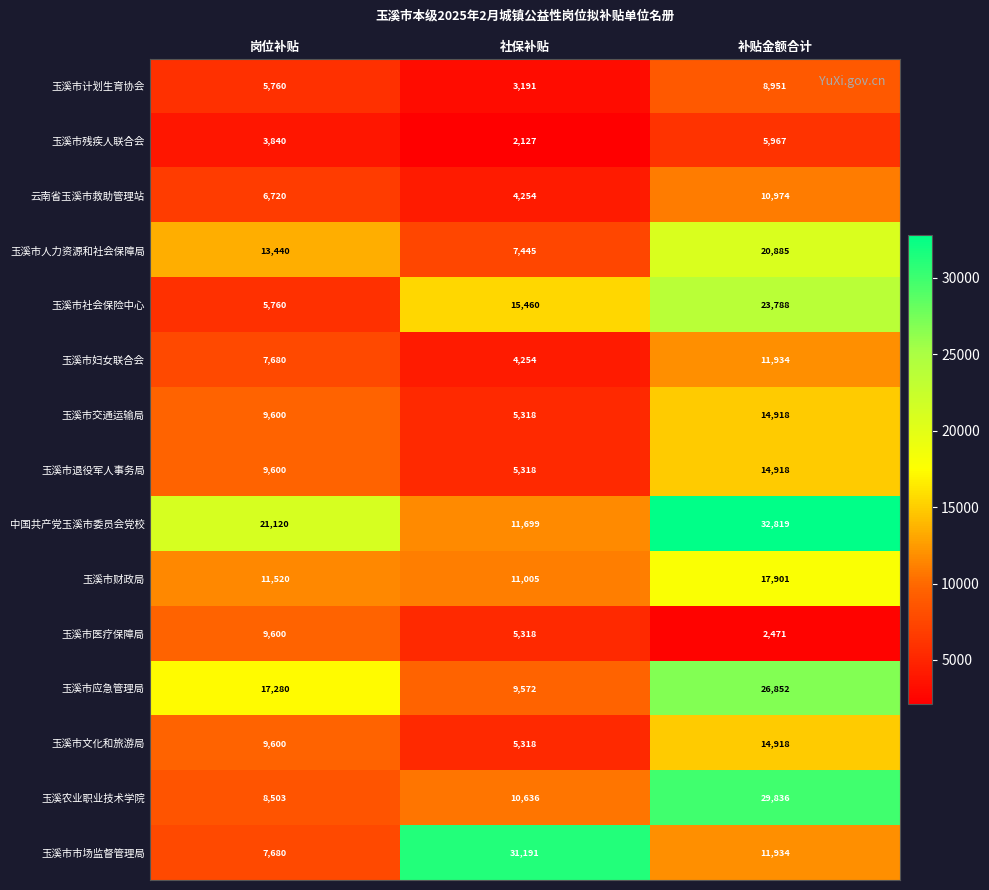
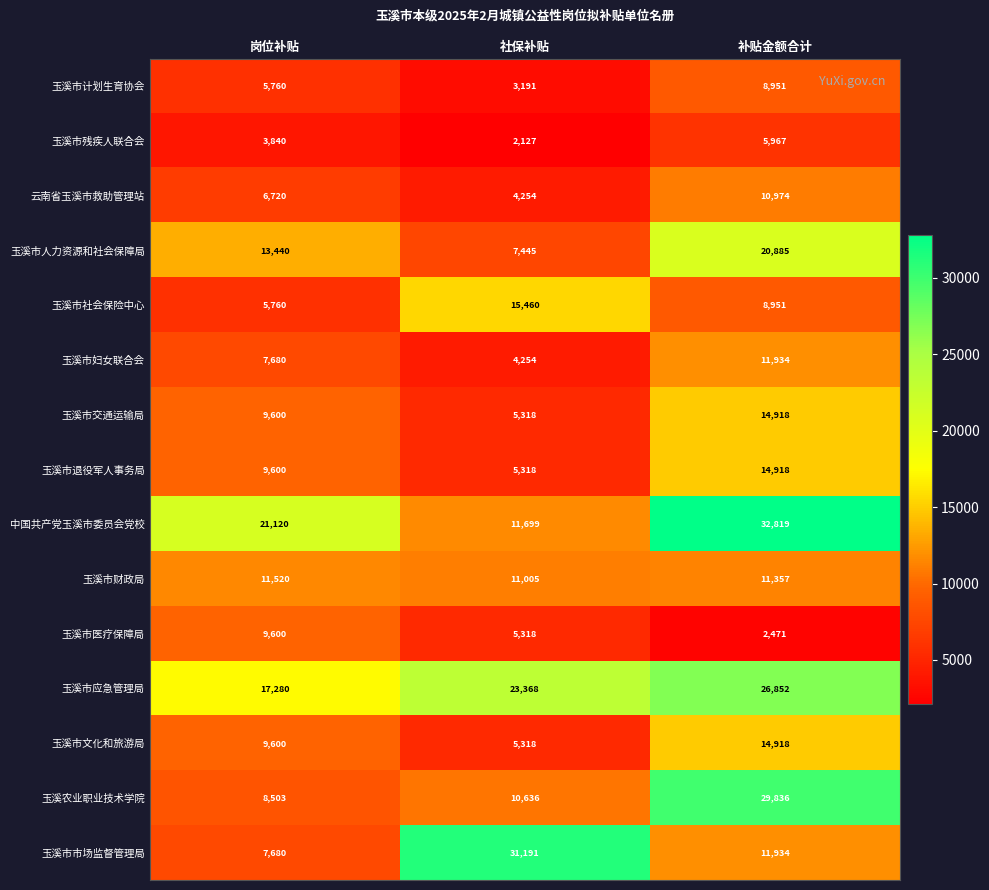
  {
    "玉溪市计划生育协会": {
      "岗位补贴": "5,760",
      "社保补贴": "3,191"
    },
    "玉溪市残疾人联合会": {
      "岗位补贴": "3,840",
      "社保补贴": "2,127",
      "补贴金额合计": "5,967"
    },
    "云南省玉溪市救助管理站": {
      "岗位补贴": "6,720",
      "社保补贴": "4,254",
      "补贴金额合计": "10,974"
    },
    "玉溪市人力资源和社会保障局": {
      "岗位补贴": "13,440",
      "社保补贴": "7,445",
      "补贴金额合计": "20,885"
    },
    "玉溪市社会保险中心": {
      "岗位补贴": "5,760",
      "社保补贴": "15,460",
-     "补贴金额合计": "23,788"
+     "补贴金额合计": "8,951"
    },
    "玉溪市妇女联合会": {
      "岗位补贴": "7,680",
      "社保补贴": "4,254",
      "补贴金额合计": "11,934"
    },
    "玉溪市交通运输局": {
      "岗位补贴": "9,600",
      "社保补贴": "5,318",
      "补贴金额合计": "14,918"
    },
    "玉溪市退役军人事务局": {
      "岗位补贴": "9,600",
      "社保补贴": "5,318",
      "补贴金额合计": "14,918"
    },
    "中国共产党玉溪市委员会党校": {
      "岗位补贴": "21,120",
      "社保补贴": "11,699",
      "补贴金额合计": "32,819"
    },
    "玉溪市财政局": {
      "岗位补贴": "11,520",
      "社保补贴": "11,005",
-     "补贴金额合计": "17,901"
+     "补贴金额合计": "11,357"
    },
    "玉溪市医疗保障局": {
      "岗位补贴": "9,600",
      "社保补贴": "5,318",
      "补贴金额合计": "2,471"
    },
    "玉溪市应急管理局": {
      "岗位补贴": "17,280",
-     "社保补贴": "9,572",
+     "社保补贴": "23,368",
      "补贴金额合计": "26,852"
    },
    "玉溪市文化和旅游局": {
      "岗位补贴": "9,600",
      "社保补贴": "5,318",
      "补贴金额合计": "14,918"
    },
    "玉溪农业职业技术学院": {
      "岗位补贴": "8,503",
      "社保补贴": "10,636",
      "补贴金额合计": "29,836"
    },
    "玉溪市市场监督管理局": {
      "岗位补贴": "7,680",
      "社保补贴": "31,191",
      "补贴金额合计": "11,934"
    }
  }
